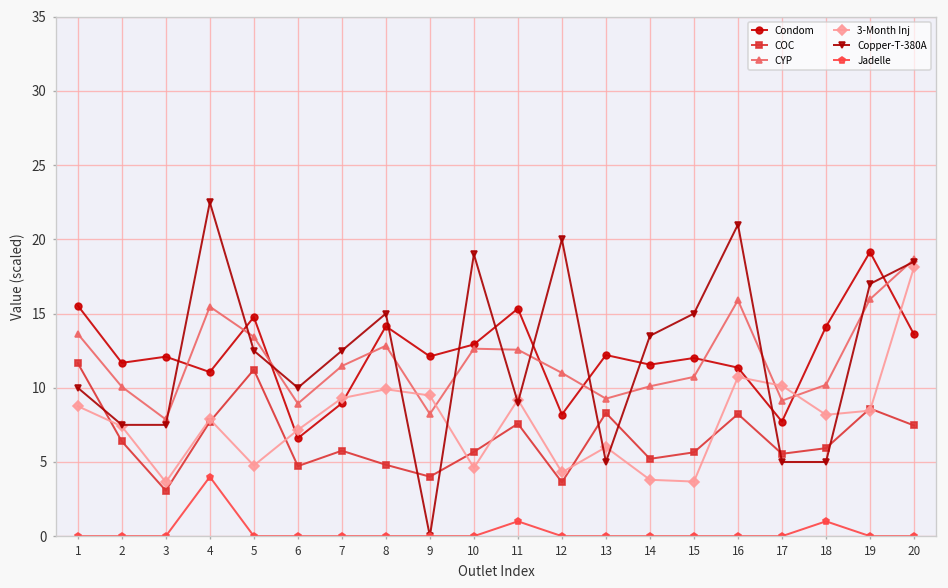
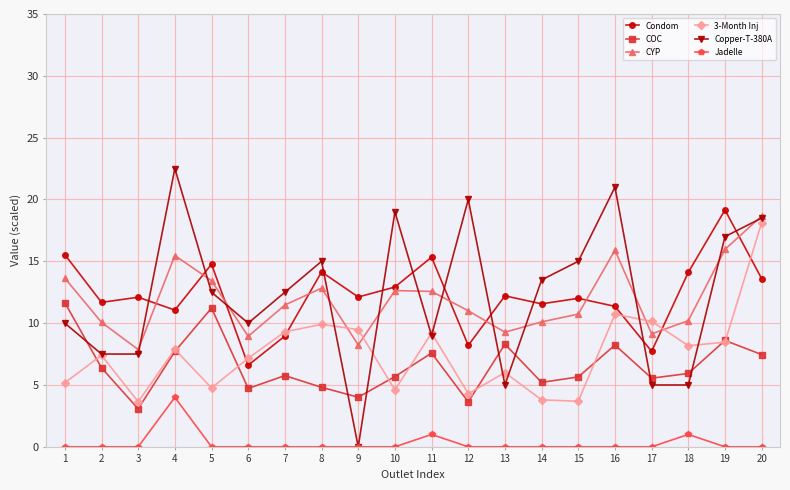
  {
    "3-Month Inj": {
-     "1": 8.8,
+     "1": 5.2,
      "3": 3.6,
      "5": 4.8,
      "6": 7.2,
      "7": 9.3,
      "8": 9.9,
      "9": 9.5,
      "10": 4.6,
      "12": 4.3,
      "13": 6.0,
      "14": 3.8,
      "15": 3.7,
      "16": 10.7,
      "17": 10.1,
      "18": 8.2,
      "20": 18.1
    }
  }
